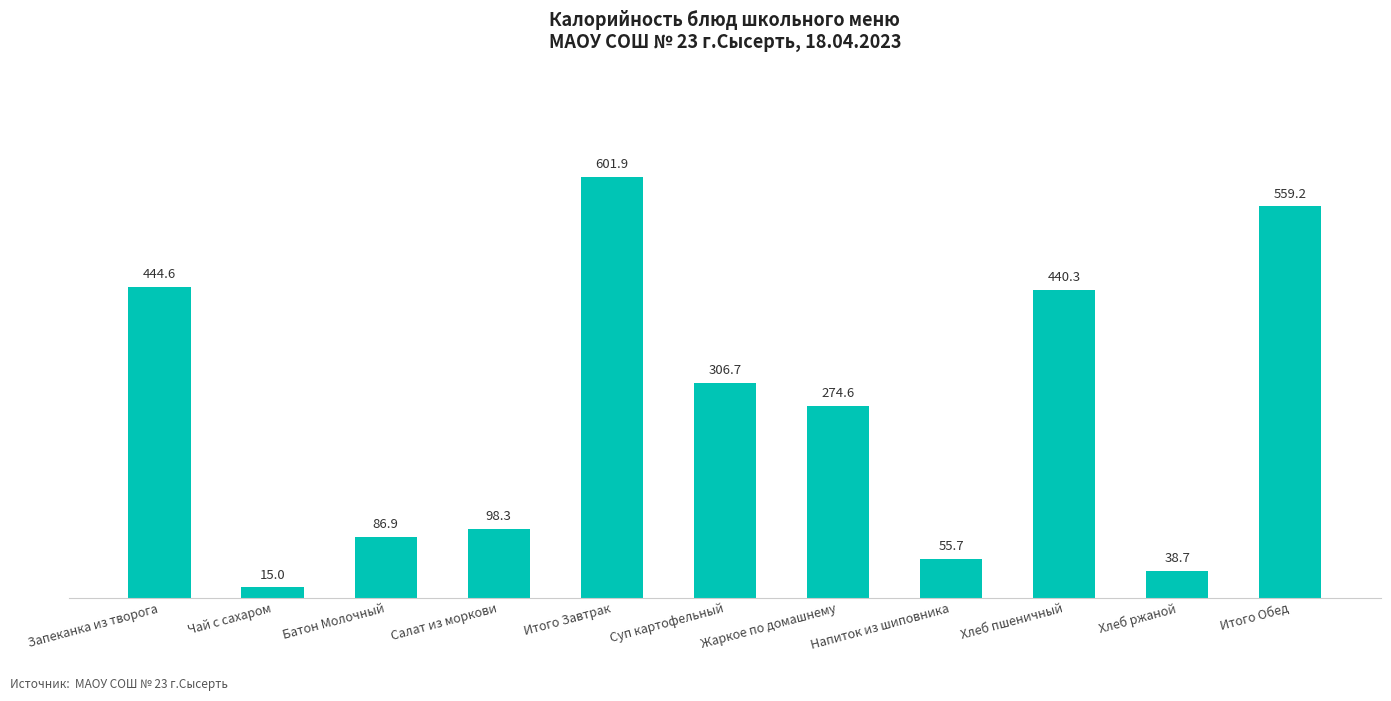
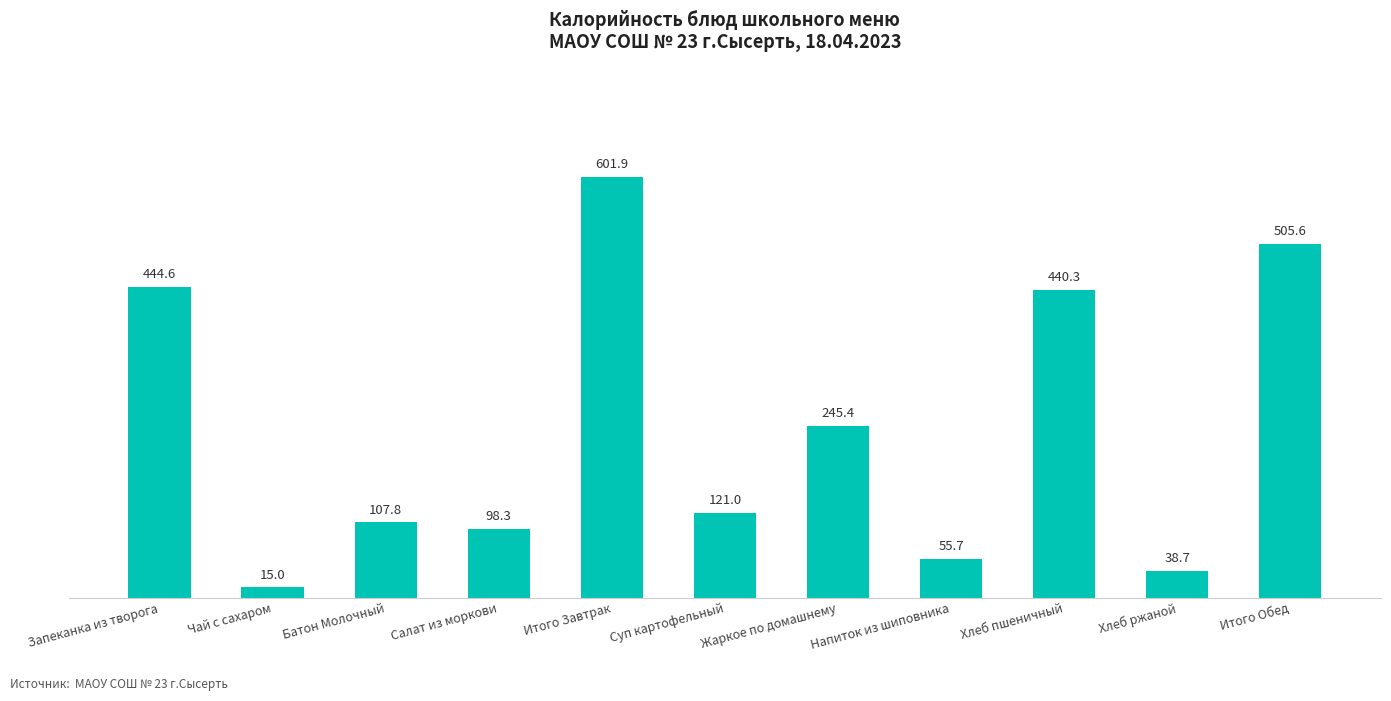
  {
    "Запеканка из творога": 444.6,
    "Чай с сахаром": 15.0,
-   "Батон Молочный": 86.9,
+   "Батон Молочный": 107.8,
    "Салат из моркови": 98.3,
    "Итого Завтрак": 601.9,
-   "Суп картофельный": 306.7,
-   "Жаркое по домашнему": 274.6,
+   "Суп картофельный": 121.0,
+   "Жаркое по домашнему": 245.4,
    "Напиток из шиповника": 55.7,
    "Хлеб пшеничный": 440.3,
    "Хлеб ржаной": 38.7,
-   "Итого Обед": 559.2
+   "Итого Обед": 505.6
  }
